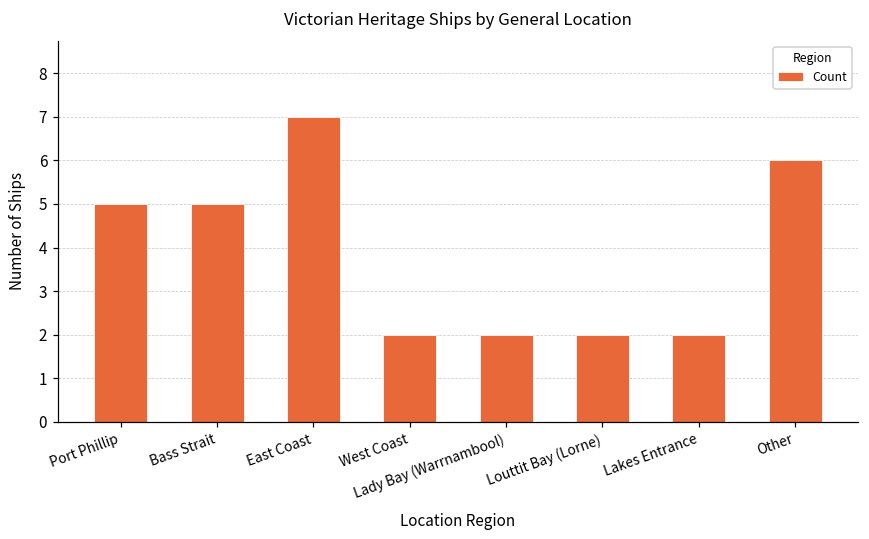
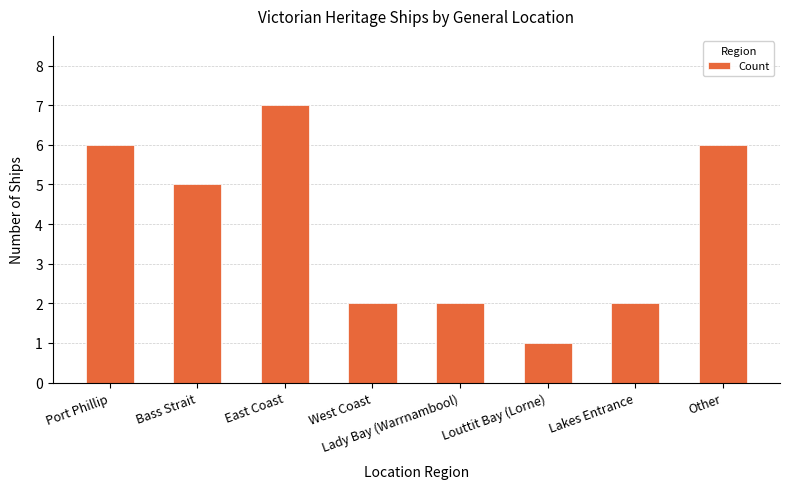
  {
-   "Port Phillip": 5,
+   "Port Phillip": 6,
    "Bass Strait": 5,
    "East Coast": 7,
    "West Coast": 2,
    "Lady Bay (Warrnambool)": 2,
-   "Louttit Bay (Lorne)": 2,
+   "Louttit Bay (Lorne)": 1,
    "Lakes Entrance": 2,
    "Other": 6
  }
